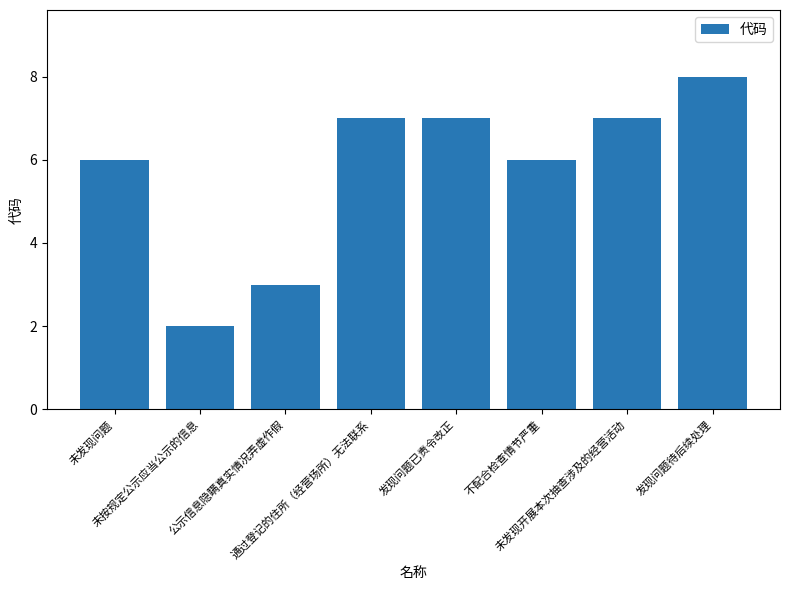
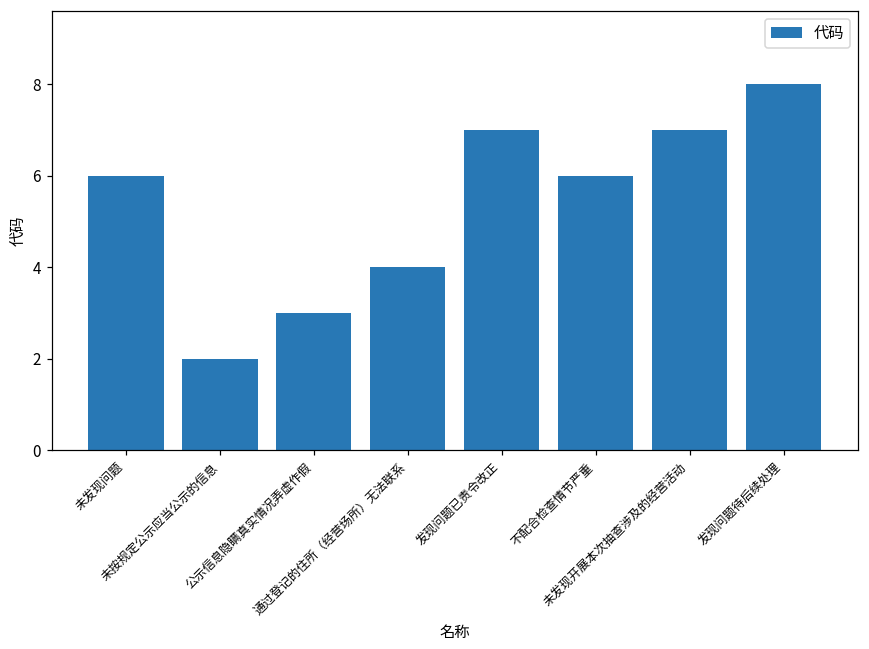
  {
    "未发现问题": 6,
    "未按规定公示应当公示的信息": 2,
    "公示信息隐瞒真实情况弄虚作假": 3,
-   "通过登记的住所（经营场所）无法联系": 7,
+   "通过登记的住所（经营场所）无法联系": 4,
    "发现问题已责令改正": 7,
    "不配合检查情节严重": 6,
    "未发现开展本次抽查涉及的经营活动": 7,
    "发现问题待后续处理": 8
  }
